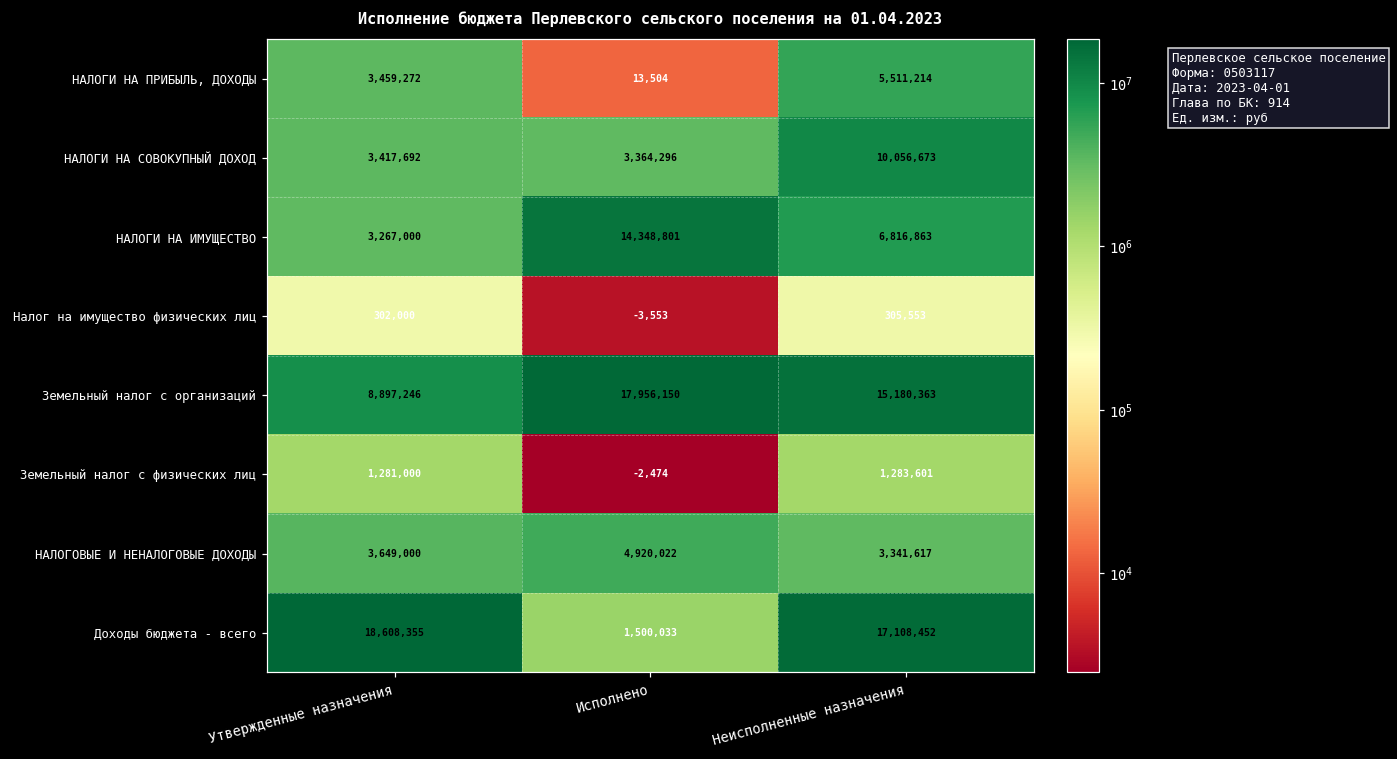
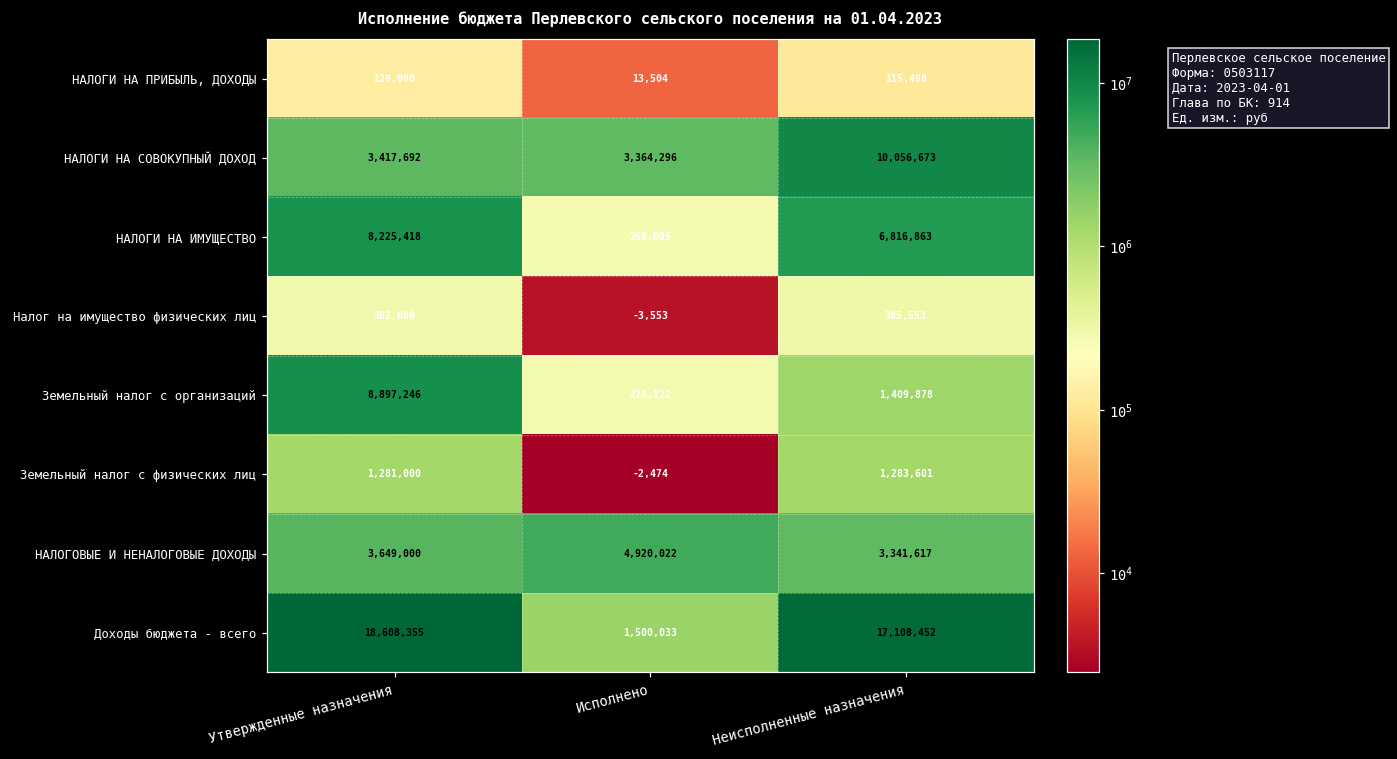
  {
    "НАЛОГИ НА ПРИБЫЛЬ, ДОХОДЫ": {
-     "Утвержденные назначения": "3,459,272",
+     "Утвержденные назначения": "129,000",
      "Исполнено": "13,504",
-     "Неисполненные назначения": "5,511,214"
+     "Неисполненные назначения": "115,498"
    },
    "НАЛОГИ НА СОВОКУПНЫЙ ДОХОД": {
      "Утвержденные назначения": "3,417,692",
      "Исполнено": "3,364,296",
      "Неисполненные назначения": "10,056,673"
    },
    "НАЛОГИ НА ИМУЩЕСТВО": {
-     "Утвержденные назначения": "3,267,000",
-     "Исполнено": "14,348,801",
+     "Утвержденные назначения": "8,225,418",
+     "Исполнено": "268,095",
      "Неисполненные назначения": "6,816,863"
    },
    "Налог на имущество физических лиц": {
      "Утвержденные назначения": "302,000",
      "Исполнено": "-3,553",
      "Неисполненные назначения": "305,553"
    },
    "Земельный налог с организаций": {
      "Утвержденные назначения": "8,897,246",
-     "Исполнено": "17,956,150",
-     "Неисполненные назначения": "15,180,363"
+     "Исполнено": "274,122",
+     "Неисполненные назначения": "1,409,878"
    },
    "Земельный налог с физических лиц": {
      "Утвержденные назначения": "1,281,000",
      "Исполнено": "-2,474",
      "Неисполненные назначения": "1,283,601"
    },
    "НАЛОГОВЫЕ И НЕНАЛОГОВЫЕ ДОХОДЫ": {
      "Утвержденные назначения": "3,649,000",
      "Исполнено": "4,920,022",
      "Неисполненные назначения": "3,341,617"
    },
    "Доходы бюджета - всего": {
      "Утвержденные назначения": "18,608,355",
      "Исполнено": "1,500,033",
      "Неисполненные назначения": "17,108,452"
    }
  }
